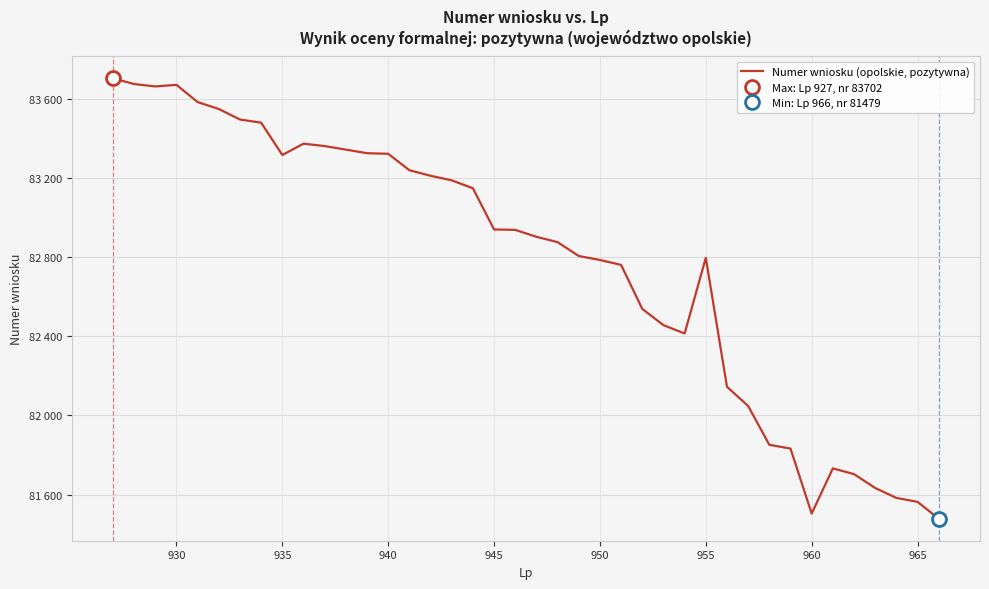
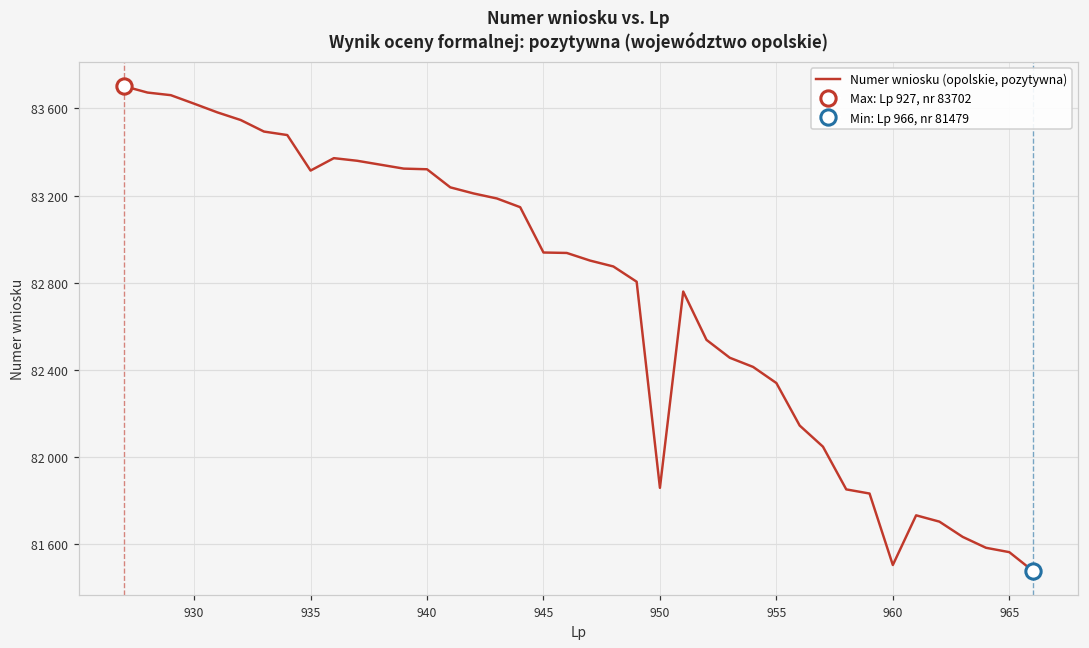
  {
    "Numer wniosku (opolskie, pozytywna)": {
-     "930": 83670,
+     "930": 83620,
      "935": 83320,
      "940": 83320,
      "945": 82940,
-     "950": 82790,
-     "955": 82800,
+     "950": 81860,
+     "955": 82340,
      "960": 81510,
      "965": 81560
    }
  }
